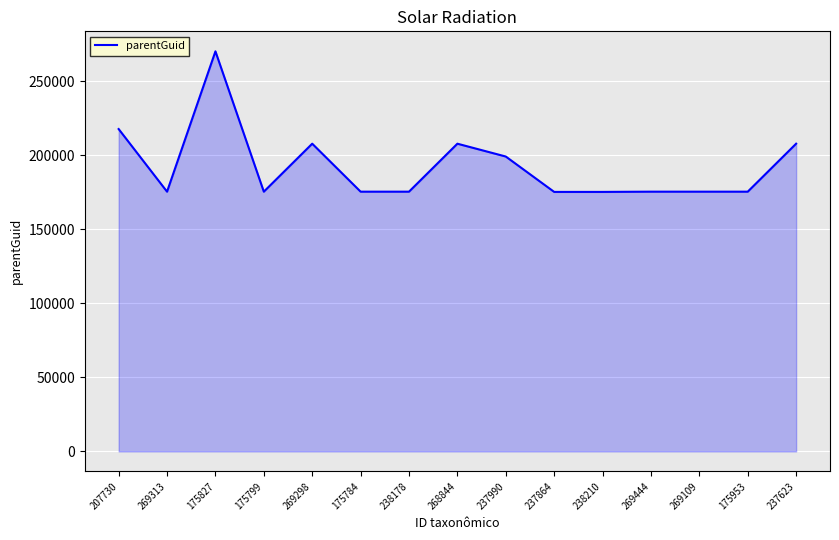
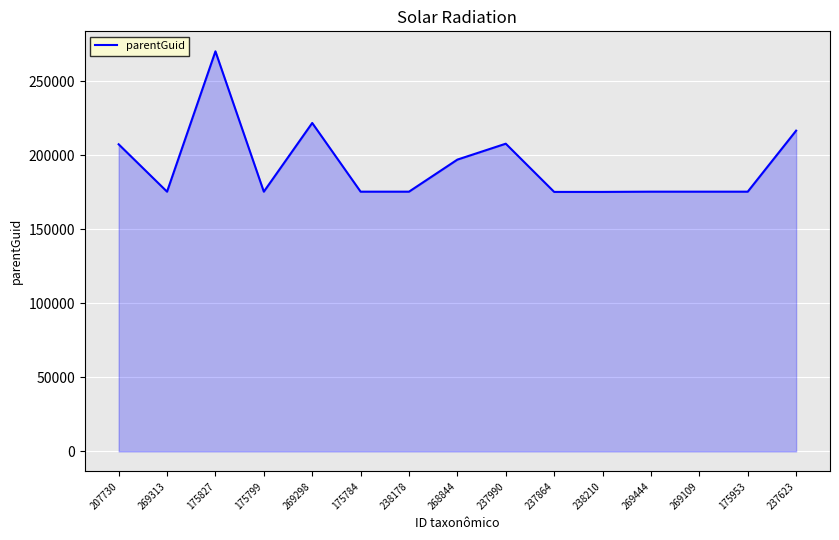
  {
-   "207730": 218000,
+   "207730": 207000,
    "269313": 175000,
    "175827": 270000,
    "175799": 175000,
-   "269298": 208000,
+   "269298": 222000,
    "175784": 175000,
    "238178": 175000,
-   "268844": 208000,
-   "237990": 199000,
+   "268844": 197000,
+   "237990": 208000,
    "237864": 175000,
    "238210": 175000,
    "269444": 175000,
    "269109": 175000,
    "175953": 175000,
-   "237623": 208000
+   "237623": 217000
  }
